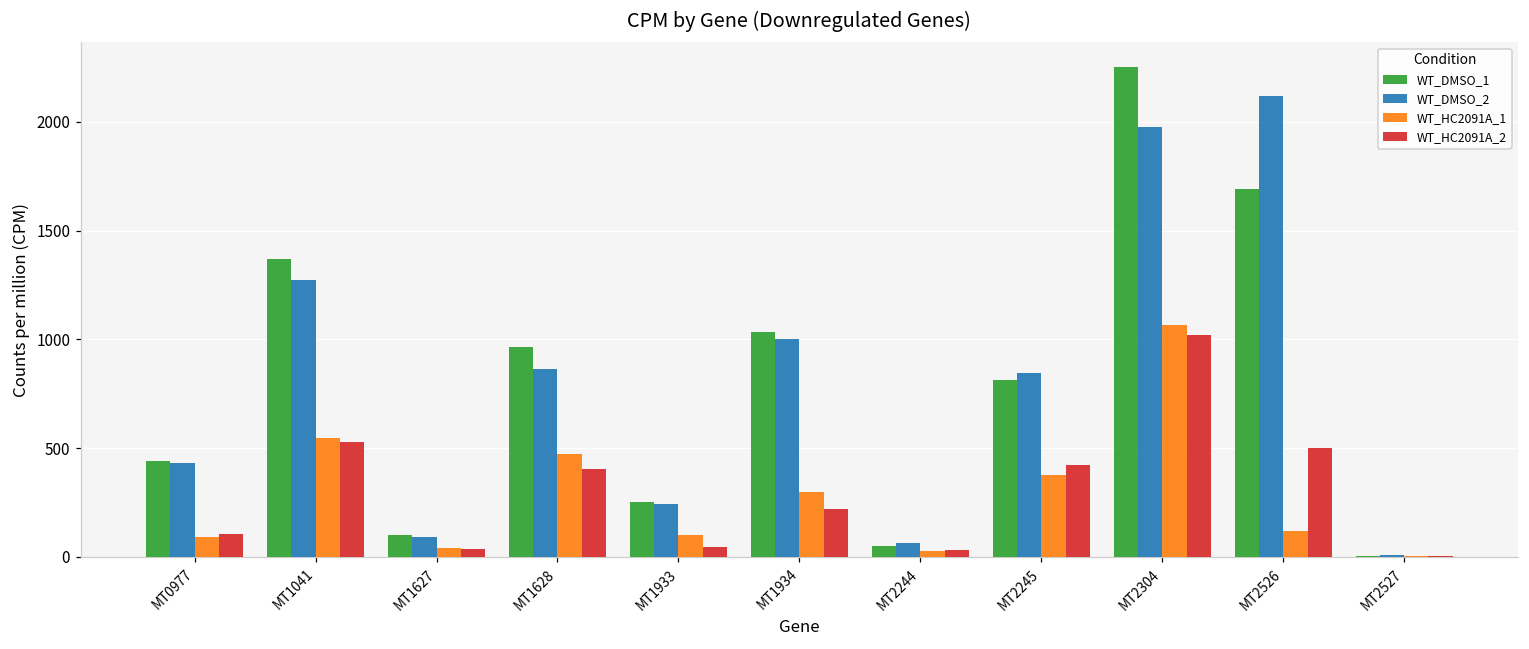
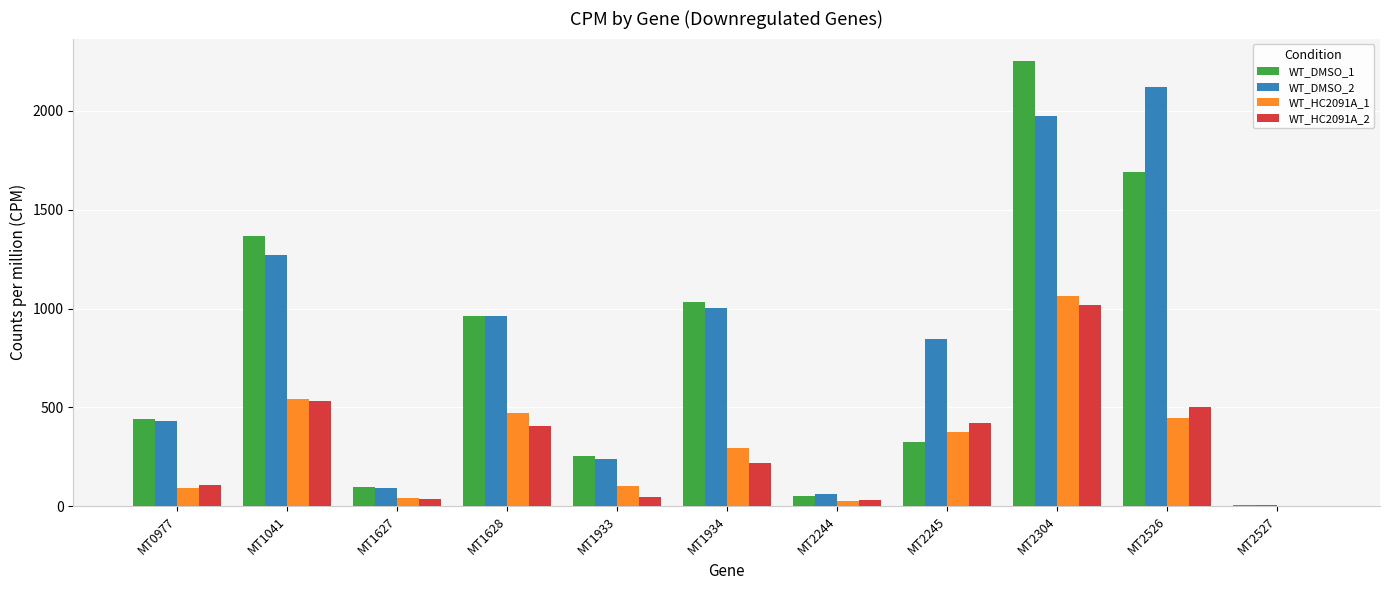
  {
    "WT_DMSO_1": {
      "MT0977": 440,
      "MT1041": 1370,
      "MT1627": 100,
      "MT1628": 960,
      "MT1933": 250,
      "MT1934": 1040,
      "MT2244": 50,
-     "MT2245": 810,
+     "MT2245": 320,
      "MT2304": 2250,
      "MT2526": 1690
    },
    "WT_DMSO_2": {
      "MT0977": 430,
      "MT1041": 1270,
      "MT1627": 90,
-     "MT1628": 870,
+     "MT1628": 960,
      "MT1933": 240,
      "MT1934": 1000,
      "MT2244": 60,
      "MT2245": 840,
      "MT2304": 1980,
      "MT2526": 2120
    },
    "WT_HC2091A_1": {
      "MT0977": 90,
      "MT1041": 540,
      "MT1627": 40,
      "MT1628": 470,
      "MT1933": 100,
      "MT1934": 300,
      "MT2244": 30,
      "MT2245": 380,
      "MT2304": 1070,
-     "MT2526": 120
+     "MT2526": 450
    },
    "WT_HC2091A_2": {
      "MT0977": 110,
      "MT1041": 530,
      "MT1627": 40,
      "MT1628": 410,
      "MT1933": 50,
      "MT1934": 220,
      "MT2244": 30,
      "MT2245": 420,
      "MT2304": 1020,
      "MT2526": 500
    }
  }
